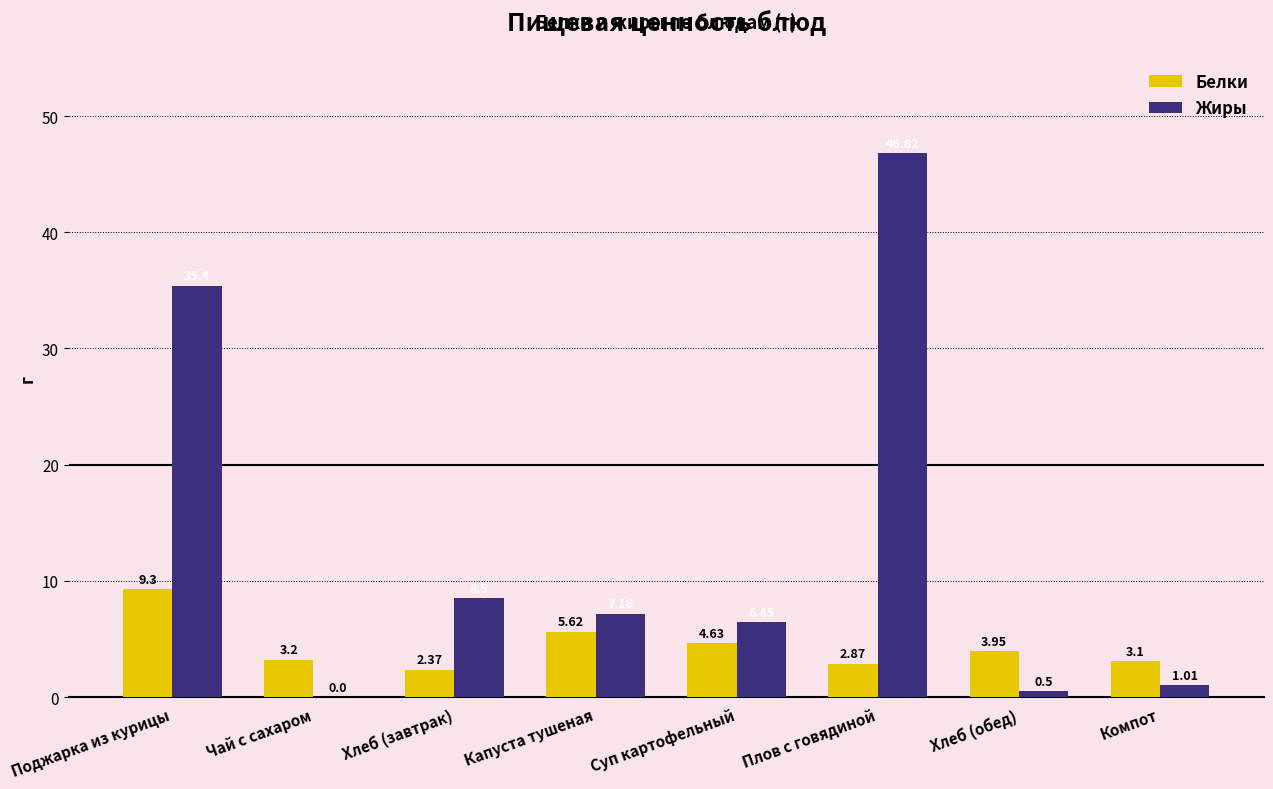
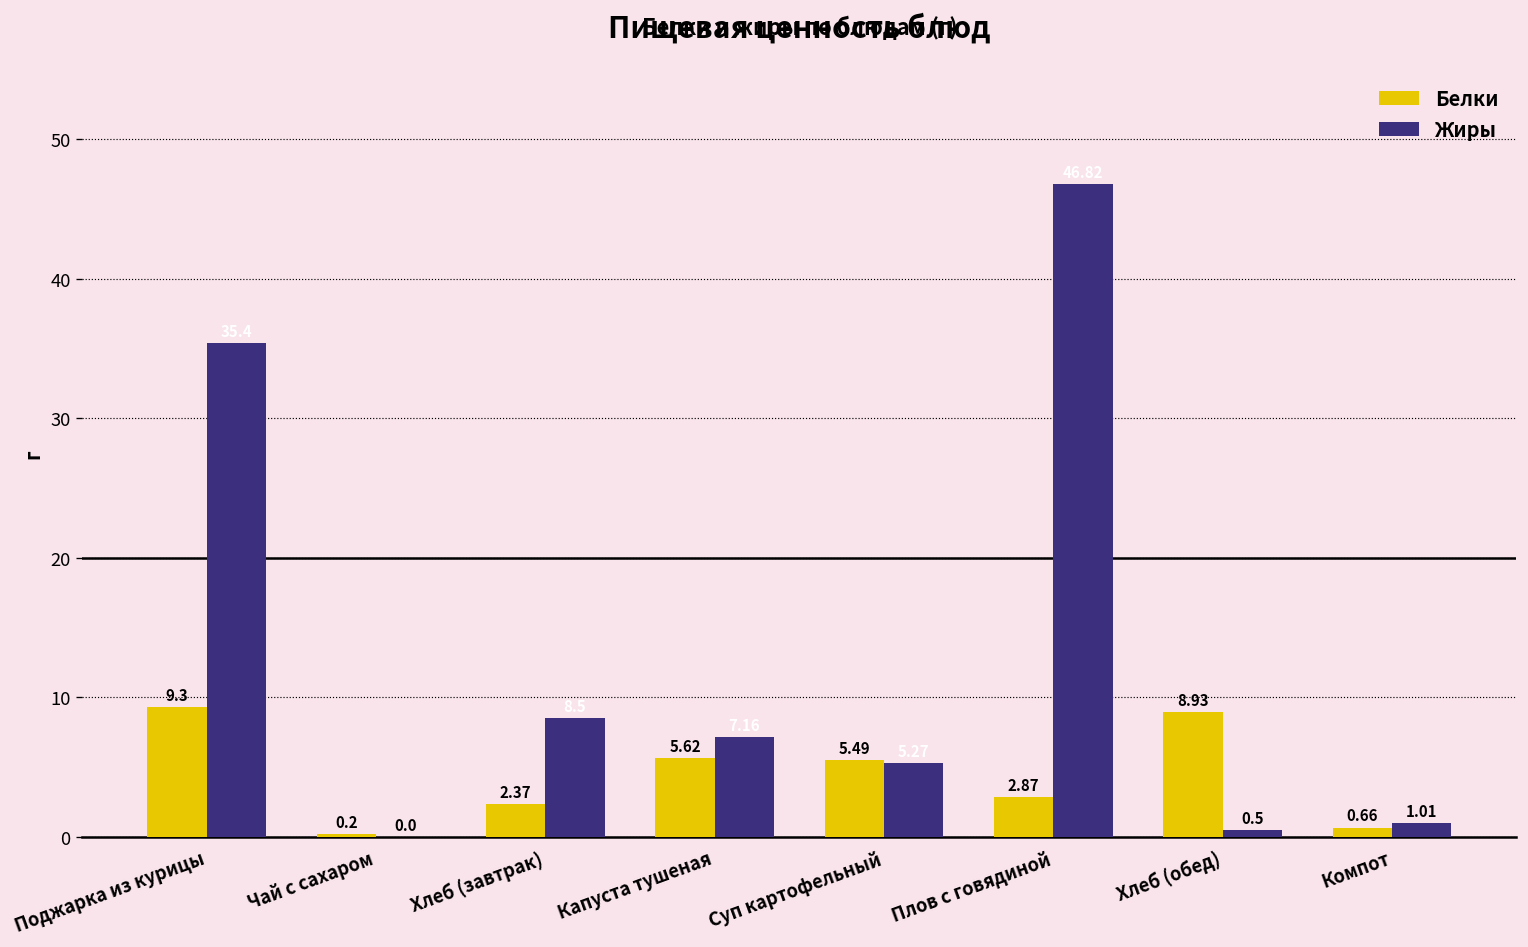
  {
    "Белки": {
      "Поджарка из курицы": 9.3,
-     "Чай с сахаром": 3.2,
+     "Чай с сахаром": 0.2,
      "Хлеб (завтрак)": 2.37,
      "Капуста тушеная": 5.62,
-     "Суп картофельный": 4.63,
+     "Суп картофельный": 5.49,
      "Плов с говядиной": 2.87,
-     "Хлеб (обед)": 3.95,
-     "Компот": 3.1
+     "Хлеб (обед)": 8.93,
+     "Компот": 0.66
    },
    "Жиры": {
      "Поджарка из курицы": 35.4,
      "Хлеб (завтрак)": 8.5,
      "Капуста тушеная": 7.2,
-     "Суп картофельный": 6.5,
+     "Суп картофельный": 5.3,
      "Плов с говядиной": 46.8
    }
  }
